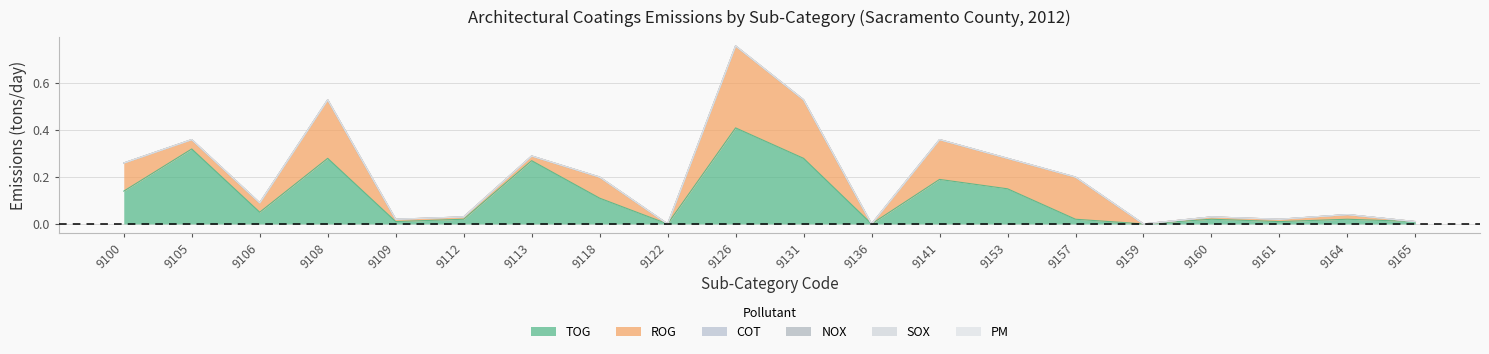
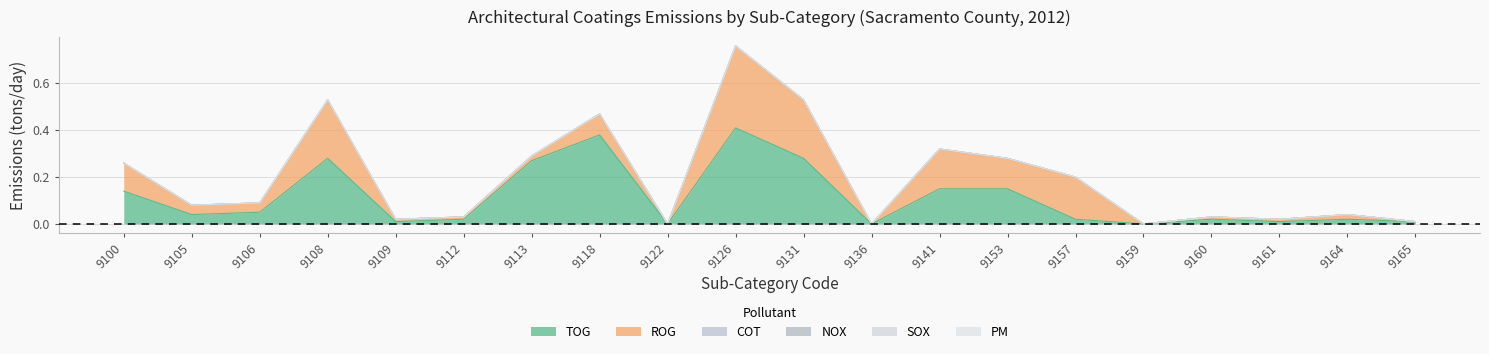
  {
    "TOG": {
      "9100": 0.14,
-     "9105": 0.32,
+     "9105": 0.04,
      "9106": 0.05,
      "9108": 0.28,
      "9113": 0.27,
-     "9118": 0.11,
+     "9118": 0.38,
      "9126": 0.41,
      "9131": 0.28,
-     "9141": 0.19,
+     "9141": 0.15,
      "9153": 0.15,
      "9157": 0.02,
      "9164": 0.02
    }
  }
